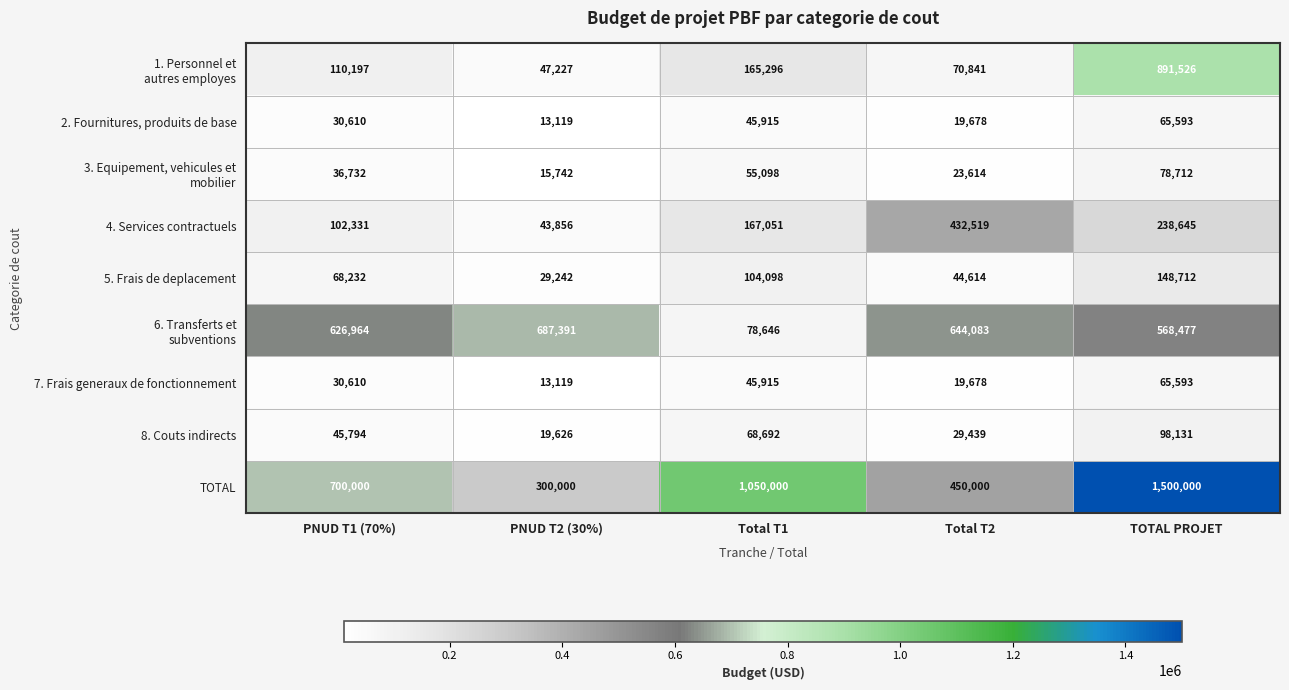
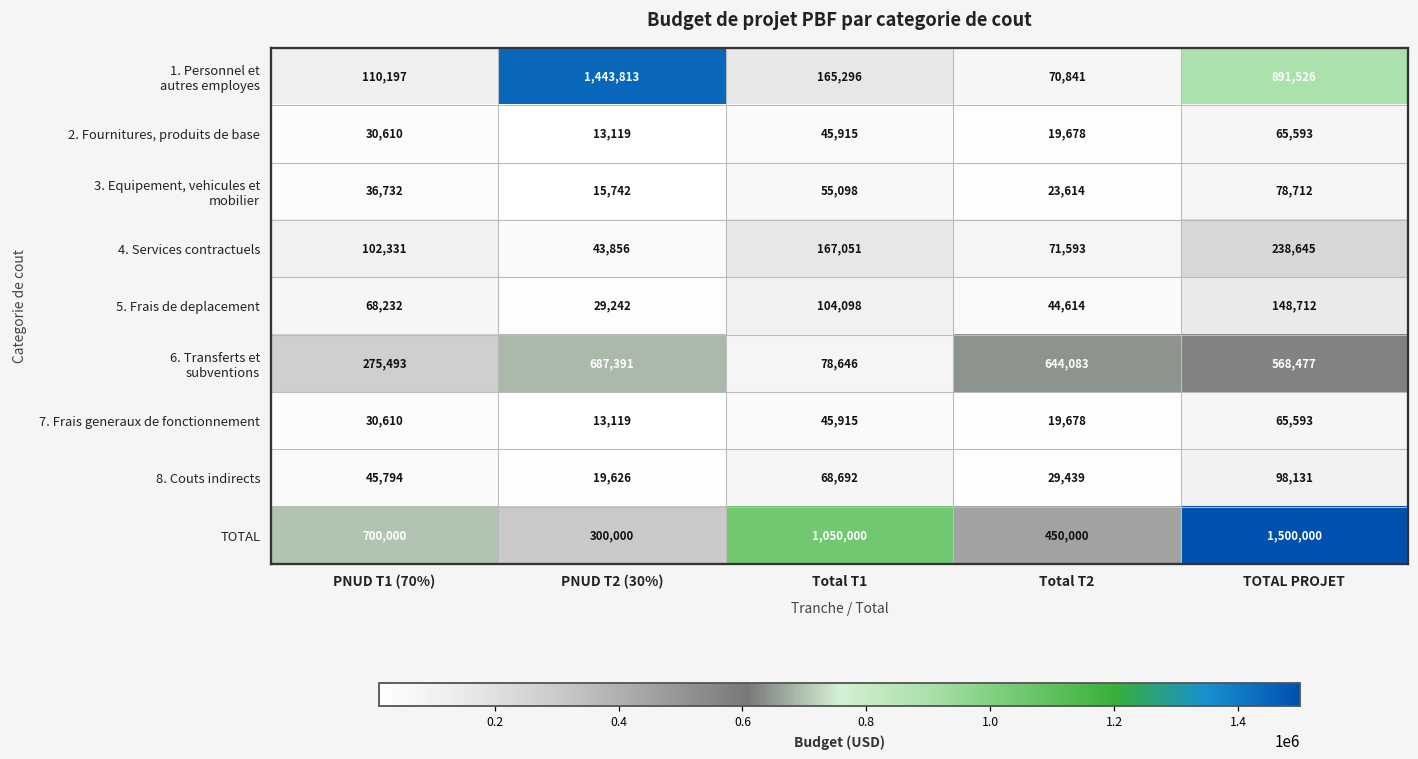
  {
    "1. Personnel et autres employes": {
      "PNUD T1 (70%)": "110,197",
-     "PNUD T2 (30%)": "47,227",
+     "PNUD T2 (30%)": "1,443,813",
      "Total T1": "165,296",
      "Total T2": "70,841",
      "TOTAL PROJET": "891,526"
    },
    "2. Fournitures, produits de base": {
      "PNUD T1 (70%)": "30,610",
      "PNUD T2 (30%)": "13,119",
      "Total T1": "45,915",
      "Total T2": "19,678",
      "TOTAL PROJET": "65,593"
    },
    "3. Equipement, vehicules et mobilier": {
      "PNUD T1 (70%)": "36,732",
      "PNUD T2 (30%)": "15,742",
      "Total T1": "55,098",
      "Total T2": "23,614",
      "TOTAL PROJET": "78,712"
    },
    "4. Services contractuels": {
      "PNUD T1 (70%)": "102,331",
      "PNUD T2 (30%)": "43,856",
      "Total T1": "167,051",
-     "Total T2": "432,519",
+     "Total T2": "71,593",
      "TOTAL PROJET": "238,645"
    },
    "5. Frais de deplacement": {
      "PNUD T1 (70%)": "68,232",
      "PNUD T2 (30%)": "29,242",
      "Total T1": "104,098",
      "Total T2": "44,614",
      "TOTAL PROJET": "148,712"
    },
    "6. Transferts et subventions": {
-     "PNUD T1 (70%)": "626,964",
+     "PNUD T1 (70%)": "275,493",
      "PNUD T2 (30%)": "687,391",
      "Total T1": "78,646",
      "Total T2": "644,083",
      "TOTAL PROJET": "568,477"
    },
    "7. Frais generaux de fonctionnement": {
      "PNUD T1 (70%)": "30,610",
      "PNUD T2 (30%)": "13,119",
      "Total T1": "45,915",
      "Total T2": "19,678",
      "TOTAL PROJET": "65,593"
    },
    "8. Couts indirects": {
      "PNUD T1 (70%)": "45,794",
      "PNUD T2 (30%)": "19,626",
      "Total T1": "68,692",
      "Total T2": "29,439",
      "TOTAL PROJET": "98,131"
    },
    "TOTAL": {
      "PNUD T1 (70%)": "700,000",
      "PNUD T2 (30%)": "300,000",
      "Total T1": "1,050,000",
      "Total T2": "450,000",
      "TOTAL PROJET": "1,500,000"
    }
  }
